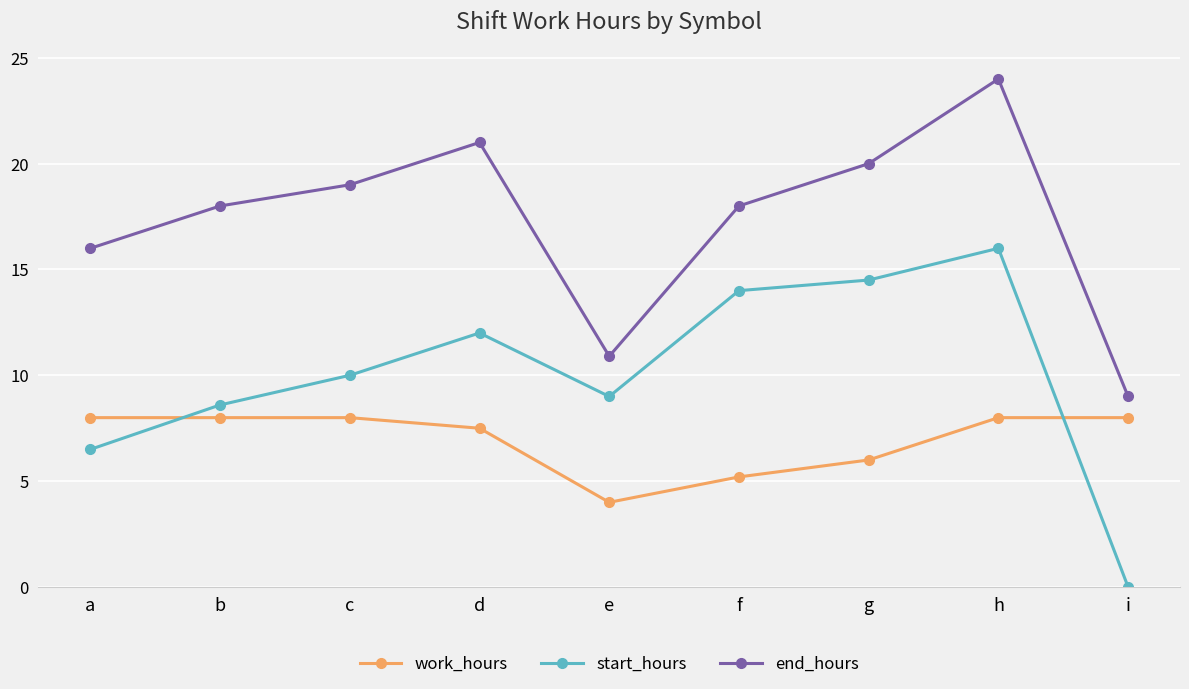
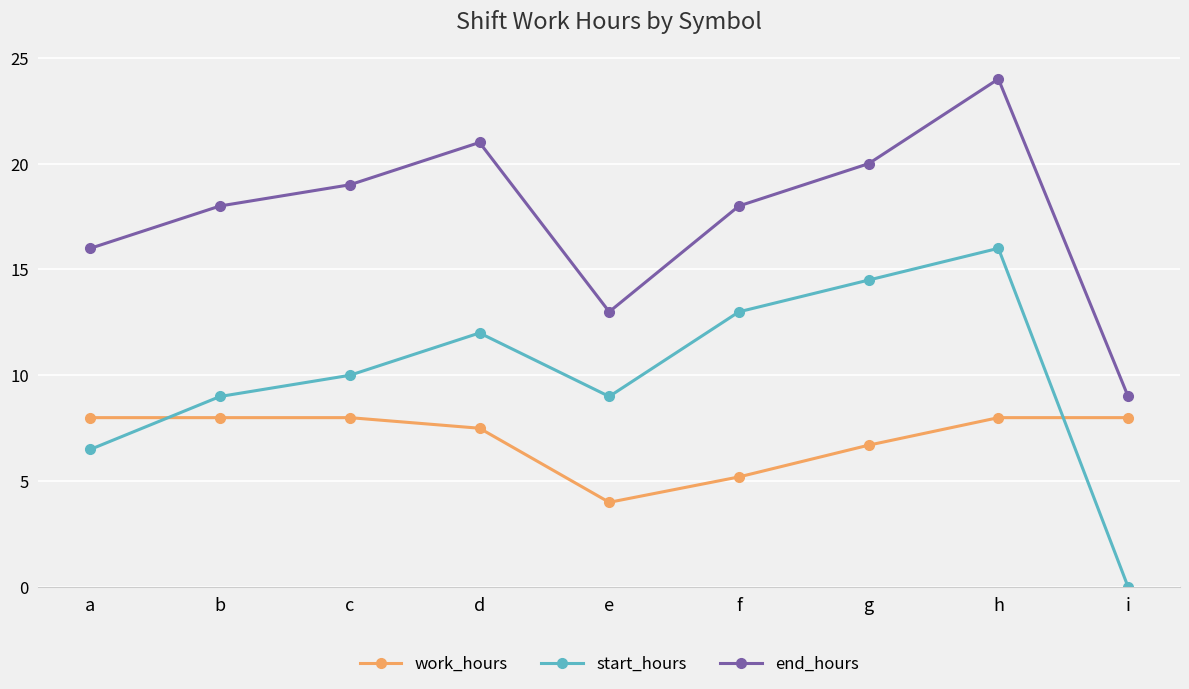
  {
    "work_hours": {
      "a": 8.0,
      "b": 8.0,
      "c": 8.0,
      "d": 7.5,
      "e": 4.0,
      "f": 5.2,
-     "g": 6.0,
+     "g": 6.7,
      "h": 8.0,
      "i": 8.0
    },
    "start_hours": {
      "a": 6.5,
-     "b": 8.6,
+     "b": 9.0,
      "c": 10.0,
      "d": 12.0,
      "e": 9.0,
-     "f": 14,
+     "f": 13,
      "g": 14.5,
      "h": 16.0,
      "i": 0.0
    },
    "end_hours": {
      "a": 16.0,
      "b": 18.0,
      "c": 19.0,
      "d": 21.0,
-     "e": 10.9,
+     "e": 13.0,
      "f": 18.0,
      "g": 20.0,
      "h": 24.0,
      "i": 9.0
    }
  }
